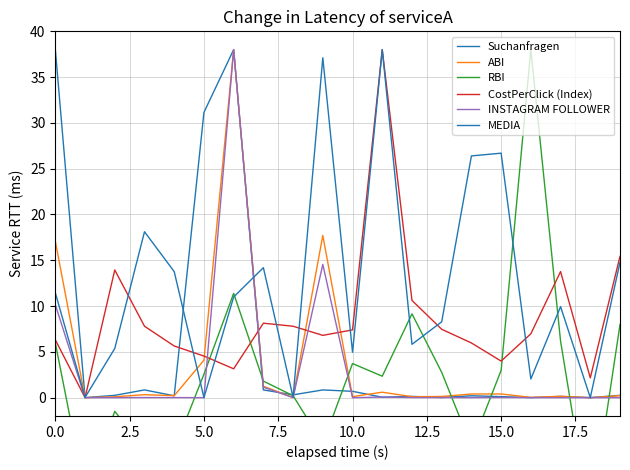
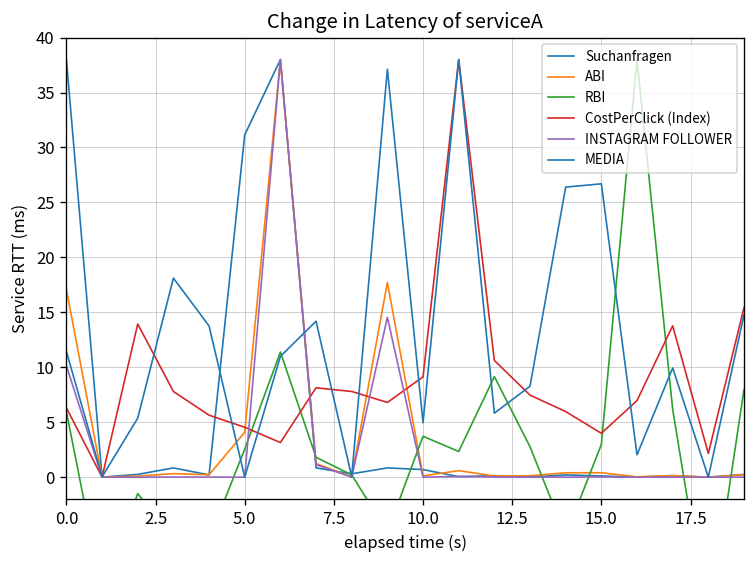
  {
    "ABI": {
      "0.0": 17,
      "5.0": 4,
      "15.0": 0
    },
    "RBI": {
      "0.0": 6,
      "5.0": 3,
      "10.0": 4,
      "15.0": 3
    },
    "CostPerClick (Index)": {
      "0.0": 6,
      "5.0": 5,
-     "10.0": 7,
+     "10.0": 9,
      "15.0": 4
    },
    "INSTAGRAM FOLLOWER": {
      "0.0": 10
    }
  }
